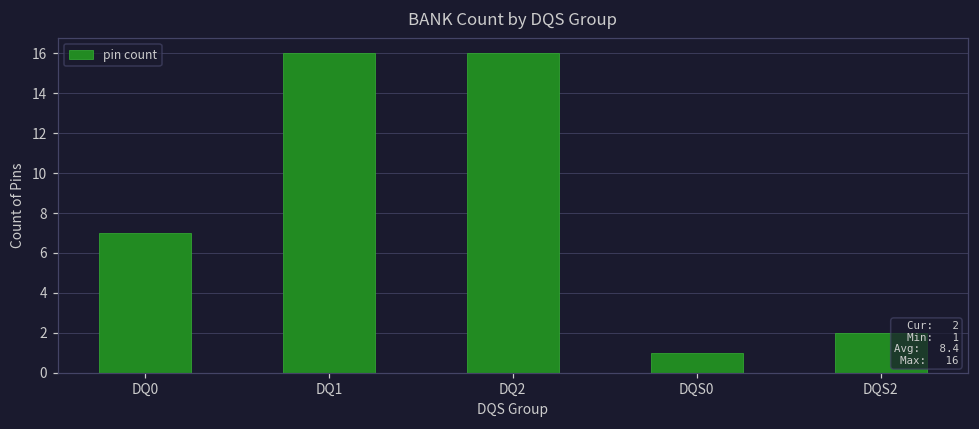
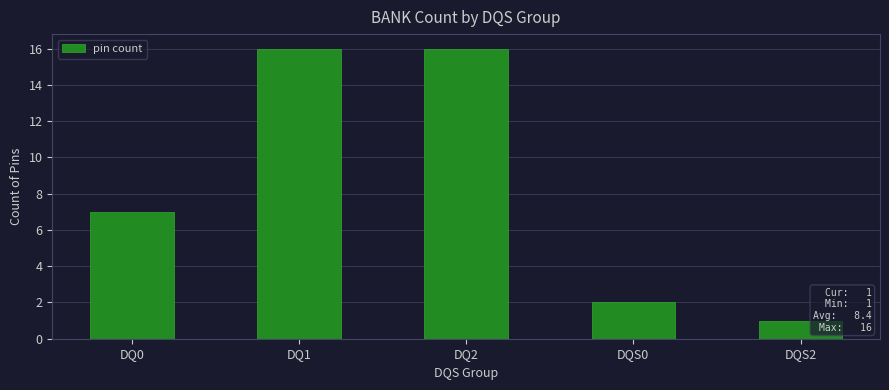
  {
-   "DQS0": 1,
-   "DQS2": 2
+   "DQS0": 2,
+   "DQS2": 1
  }
